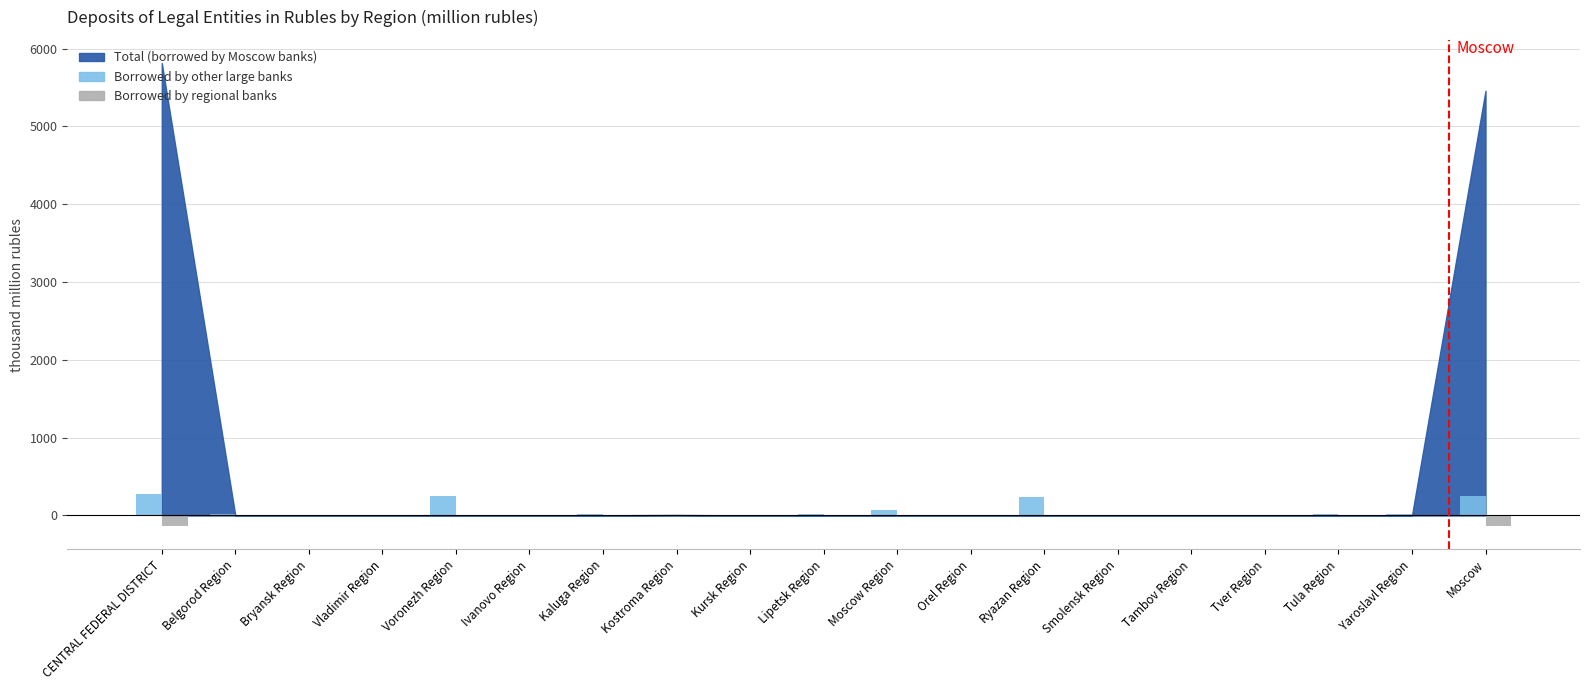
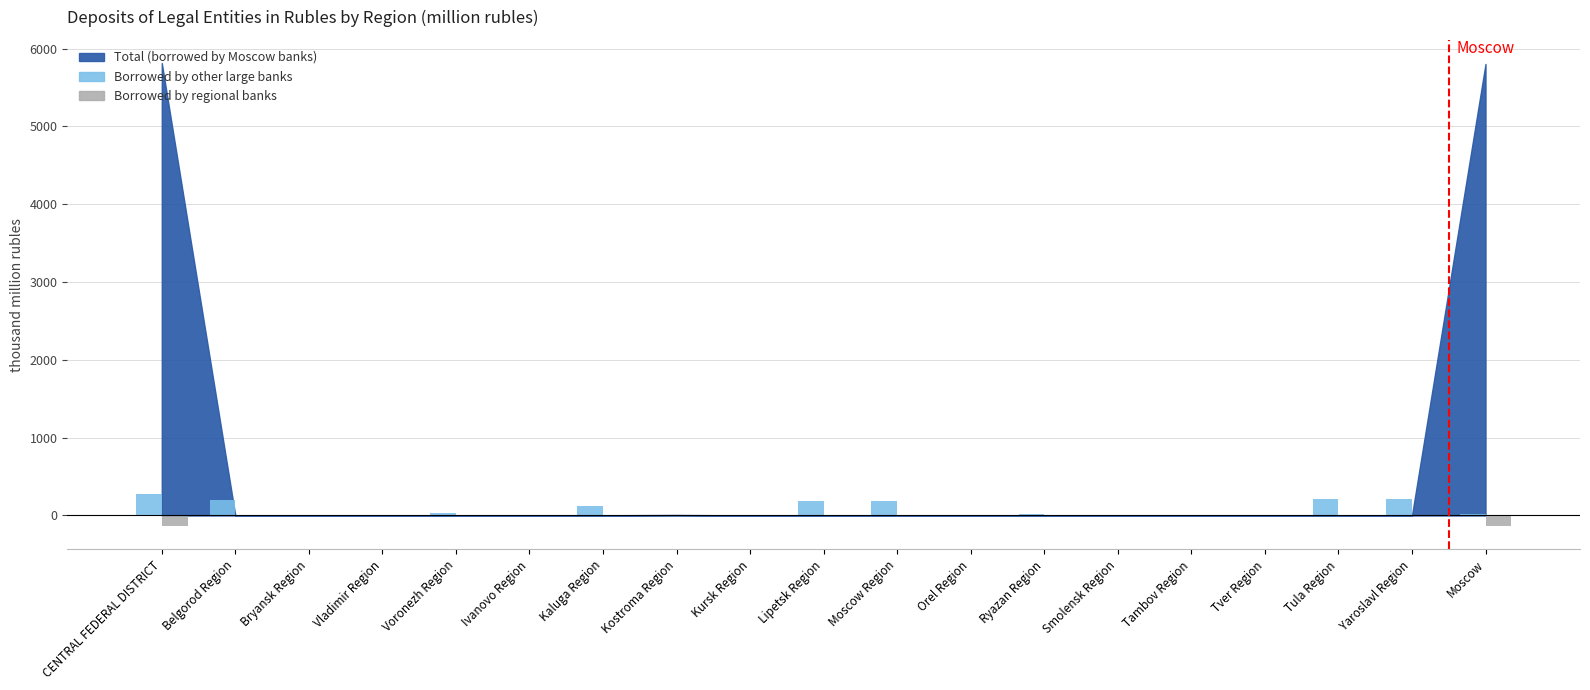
  {
    "Borrowed by other large banks": {
      "CENTRAL FEDERAL DISTRICT": 300,
-     "Belgorod Region": 0,
-     "Voronezh Region": 200,
-     "Kaluga Region": 0,
-     "Lipetsk Region": 0,
-     "Moscow Region": 100,
-     "Ryazan Region": 200,
-     "Tula Region": 0,
-     "Yaroslavl Region": 0,
-     "Moscow": 200
+     "Belgorod Region": 200,
+     "Voronezh Region": 0,
+     "Kaluga Region": 100,
+     "Lipetsk Region": 200,
+     "Moscow Region": 200,
+     "Ryazan Region": 0,
+     "Tula Region": 200,
+     "Yaroslavl Region": 200,
+     "Moscow": 0
    },
    "Total (borrowed by Moscow banks)": {
      "CENTRAL FEDERAL DISTRICT": 5800,
      "Bryansk Region": 0,
      "Voronezh Region": 0,
      "Orel Region": 0,
      "Smolensk Region": 0,
      "Tver Region": 0,
-     "Moscow": 5500
+     "Moscow": 5800
    }
  }
